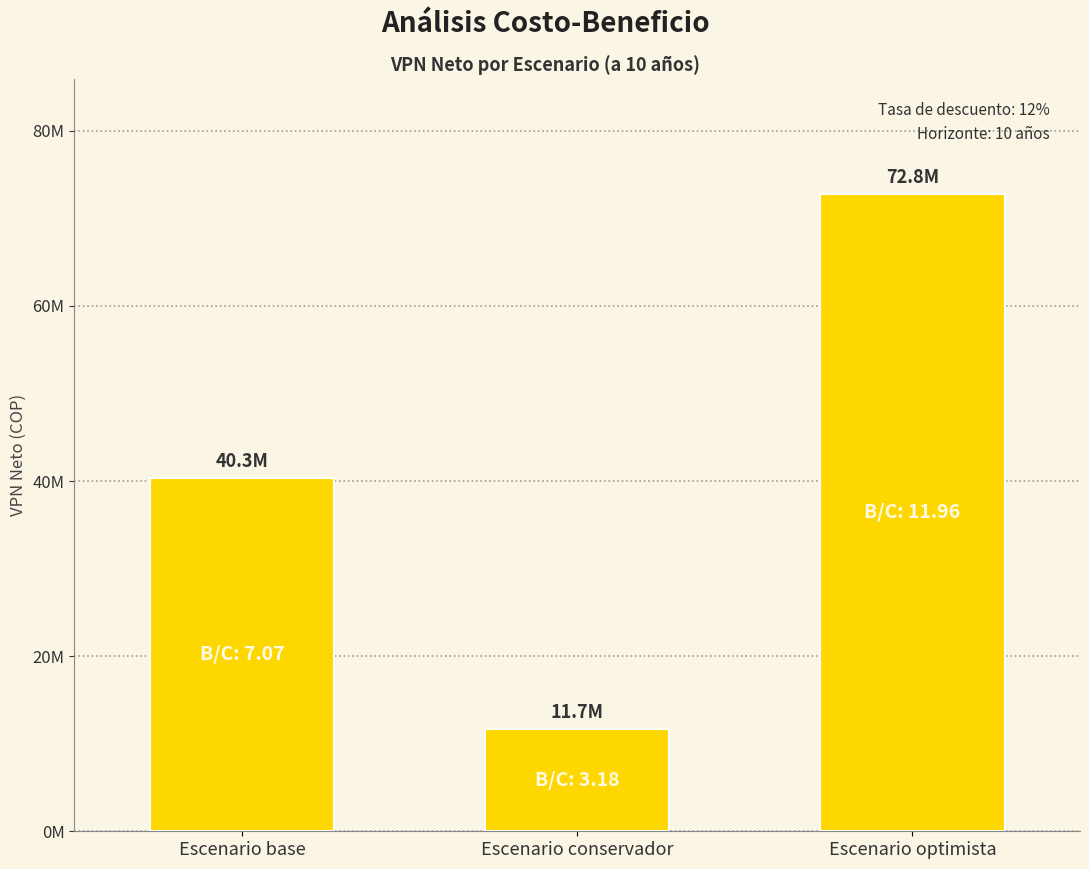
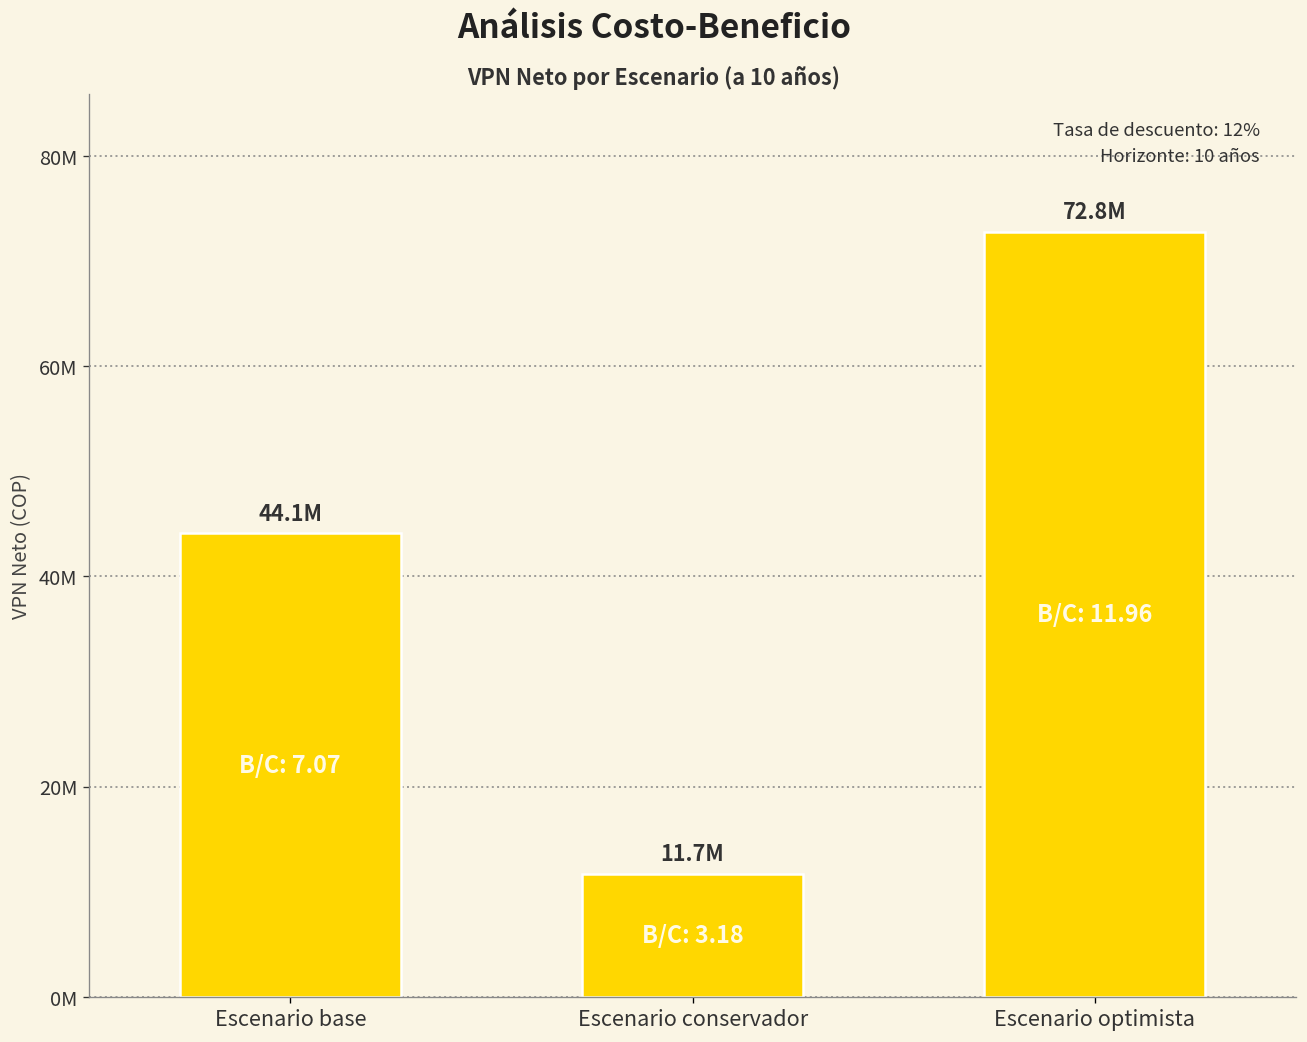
  {
-   "Escenario base": "40.3M",
+   "Escenario base": "44.1M",
    "Escenario conservador": "11.7M",
    "Escenario optimista": "72.8M"
  }
